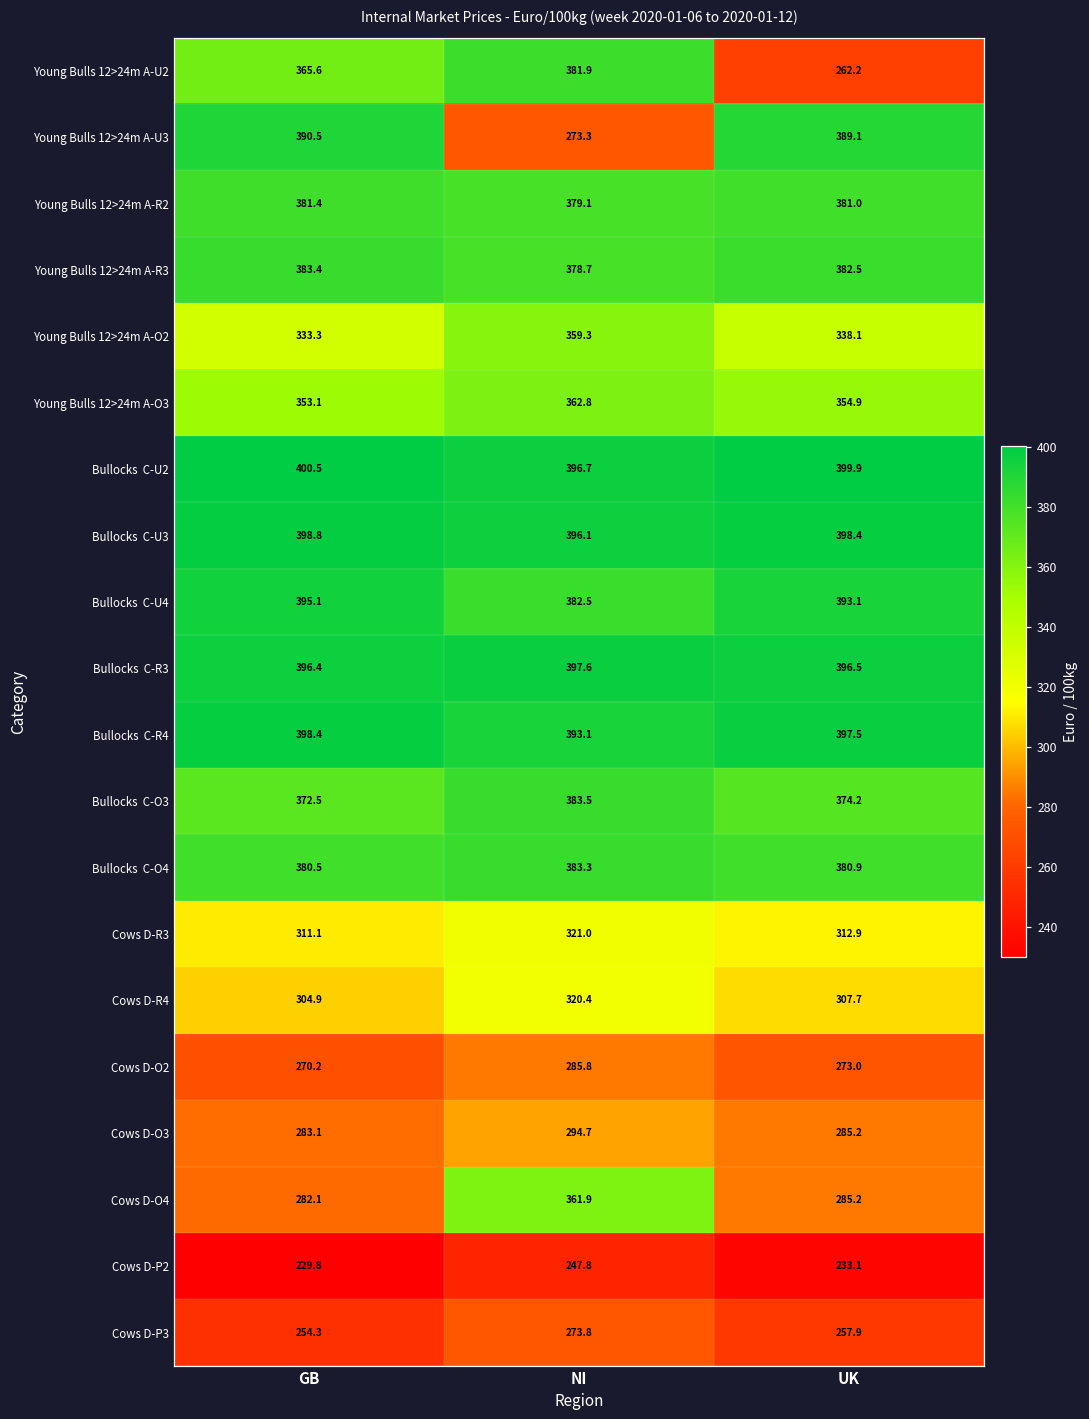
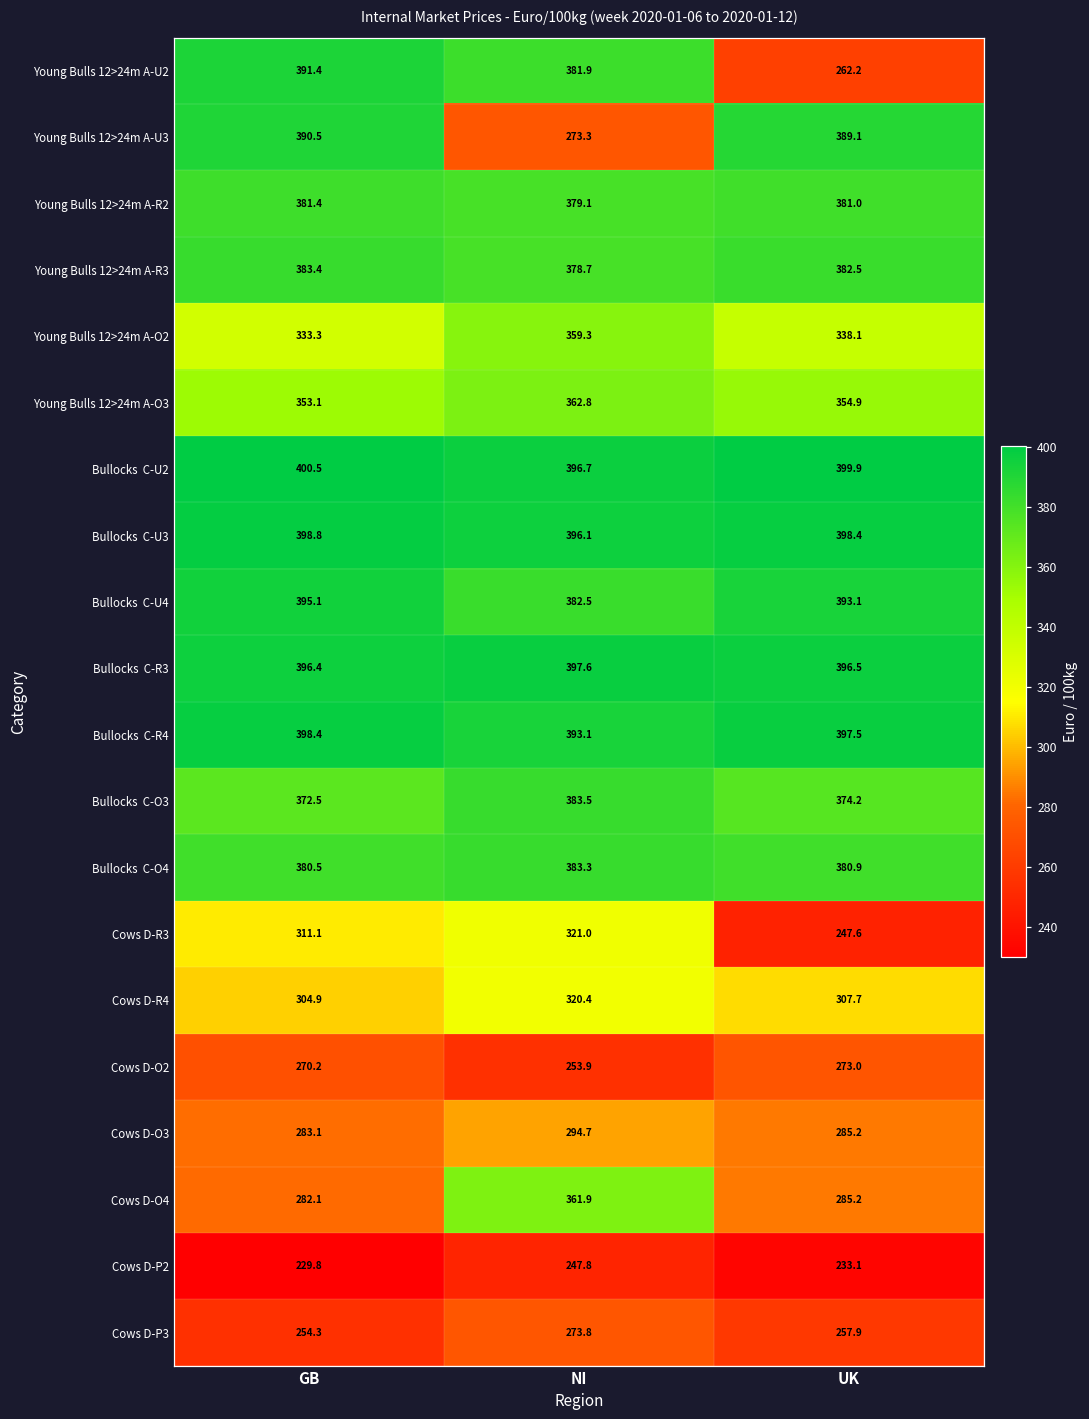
  {
    "Young Bulls 12>24m A-U2": {
-     "GB": 365.6,
+     "GB": 391.4,
      "NI": 381.9,
      "UK": 262.2
    },
    "Young Bulls 12>24m A-U3": {
      "GB": 390.5,
      "NI": 273.3,
      "UK": 389.1
    },
    "Young Bulls 12>24m A-R2": {
      "GB": 381.4,
      "NI": 379.1,
      "UK": 381.0
    },
    "Young Bulls 12>24m A-R3": {
      "GB": 383.4,
      "NI": 378.7,
      "UK": 382.5
    },
    "Young Bulls 12>24m A-O2": {
      "GB": 333.3,
      "NI": 359.3,
      "UK": 338.1
    },
    "Young Bulls 12>24m A-O3": {
      "GB": 353.1,
      "NI": 362.8,
      "UK": 354.9
    },
    "Bullocks C-U2": {
      "GB": 400.5,
      "NI": 396.7,
      "UK": 399.9
    },
    "Bullocks C-U3": {
      "GB": 398.8,
      "NI": 396.1,
      "UK": 398.4
    },
    "Bullocks C-U4": {
      "GB": 395.1,
      "NI": 382.5,
      "UK": 393.1
    },
    "Bullocks C-R3": {
      "GB": 396.4,
      "NI": 397.6,
      "UK": 396.5
    },
    "Bullocks C-R4": {
      "GB": 398.4,
      "NI": 393.1,
      "UK": 397.5
    },
    "Bullocks C-O3": {
      "GB": 372.5,
      "NI": 383.5,
      "UK": 374.2
    },
    "Bullocks C-O4": {
      "GB": 380.5,
      "NI": 383.3,
      "UK": 380.9
    },
    "Cows D-R3": {
      "GB": 311.1,
      "NI": 321.0,
-     "UK": 312.9
+     "UK": 247.6
    },
    "Cows D-R4": {
      "GB": 304.9,
      "NI": 320.4,
      "UK": 307.7
    },
    "Cows D-O2": {
      "GB": 270.2,
-     "NI": 285.8,
+     "NI": 253.9,
      "UK": 273.0
    },
    "Cows D-O3": {
      "GB": 283.1,
      "NI": 294.7,
      "UK": 285.2
    },
    "Cows D-O4": {
      "GB": 282.1,
      "NI": 361.9,
      "UK": 285.2
    },
    "Cows D-P2": {
      "GB": 229.8,
      "NI": 247.8,
      "UK": 233.1
    },
    "Cows D-P3": {
      "GB": 254.3,
      "NI": 273.8,
      "UK": 257.9
    }
  }
